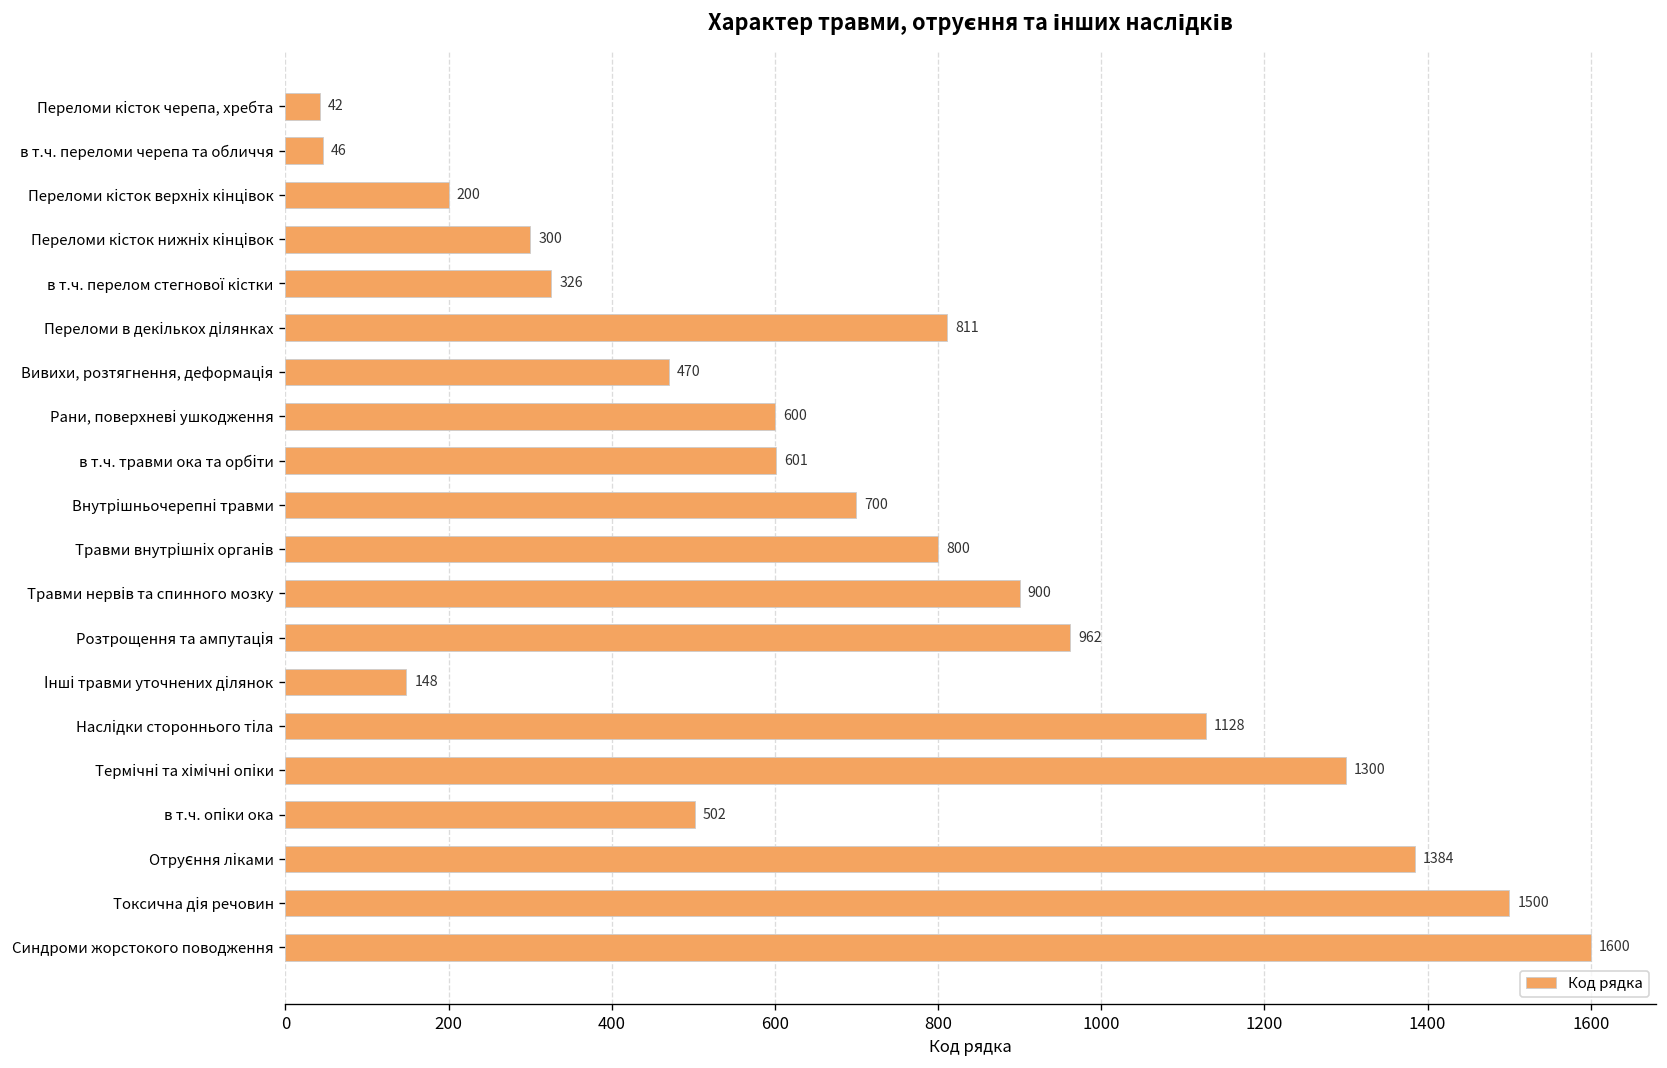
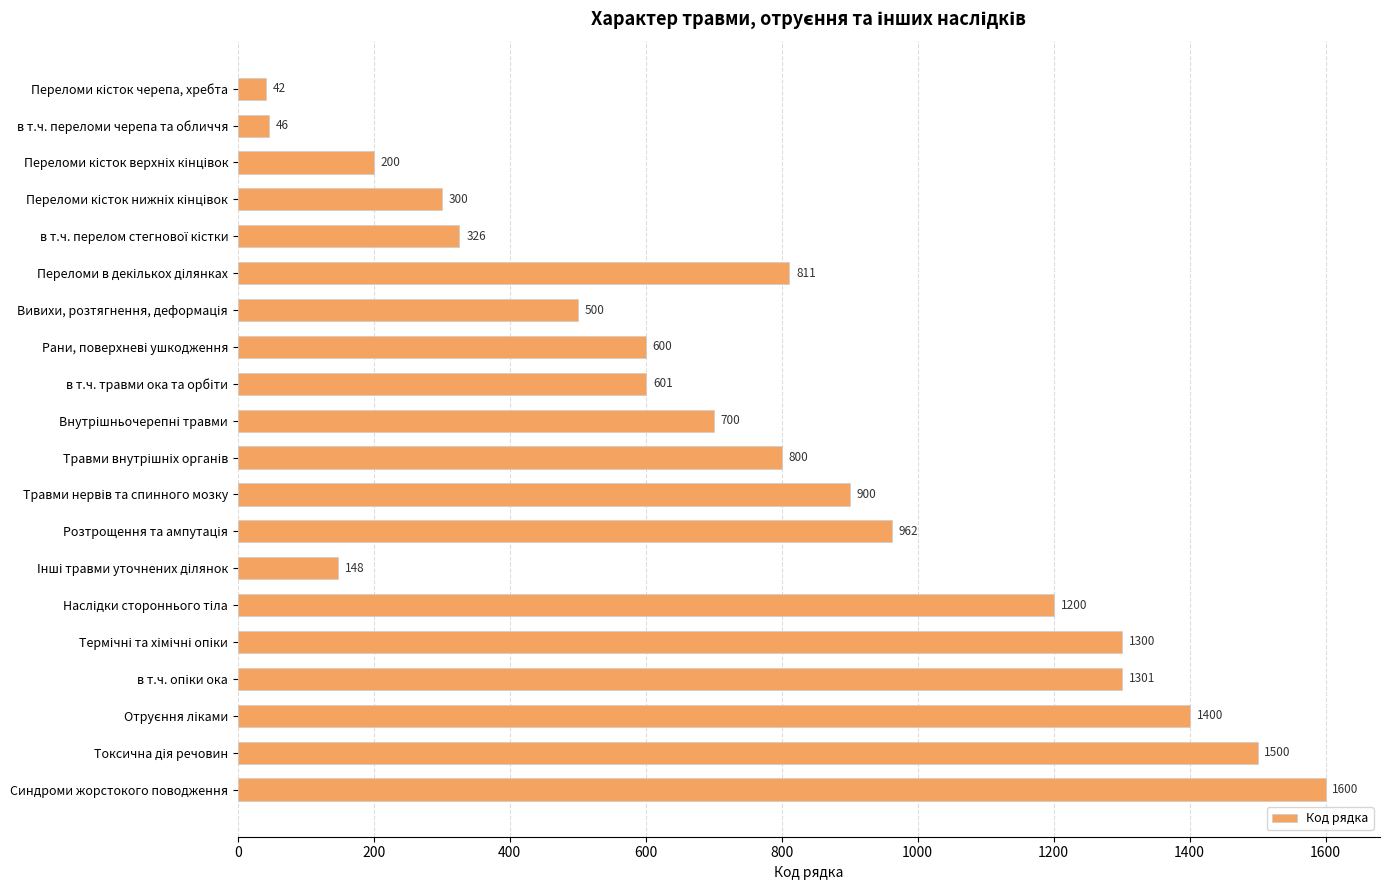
  {
    "Переломи кісток черепа, хребта": 42,
    "в т.ч. переломи черепа та обличчя": 46,
    "Переломи кісток верхніх кінцівок": 200,
    "Переломи кісток нижніх кінцівок": 300,
    "в т.ч. перелом стегнової кістки": 326,
    "Переломи в декількох ділянках": 811,
-   "Вивихи, розтягнення, деформація": 470,
+   "Вивихи, розтягнення, деформація": 500,
    "Рани, поверхневі ушкодження": 600,
    "в т.ч. травми ока та орбіти": 601,
    "Внутрішньочерепні травми": 700,
    "Травми внутрішніх органів": 800,
    "Травми нервів та спинного мозку": 900,
    "Розтрощення та ампутація": 962,
    "Інші травми уточнених ділянок": 148,
-   "Наслідки стороннього тіла": 1128,
+   "Наслідки стороннього тіла": 1200,
    "Термічні та хімічні опіки": 1300,
-   "в т.ч. опіки ока": 502,
-   "Отруєння ліками": 1384,
+   "в т.ч. опіки ока": 1301,
+   "Отруєння ліками": 1400,
    "Токсична дія речовин": 1500,
    "Синдроми жорстокого поводження": 1600
  }
